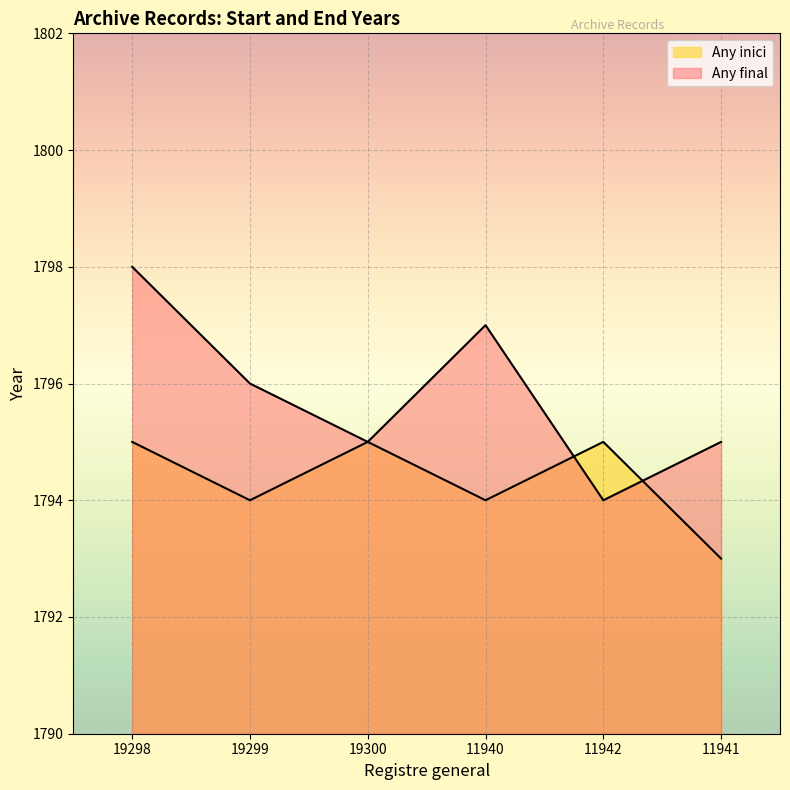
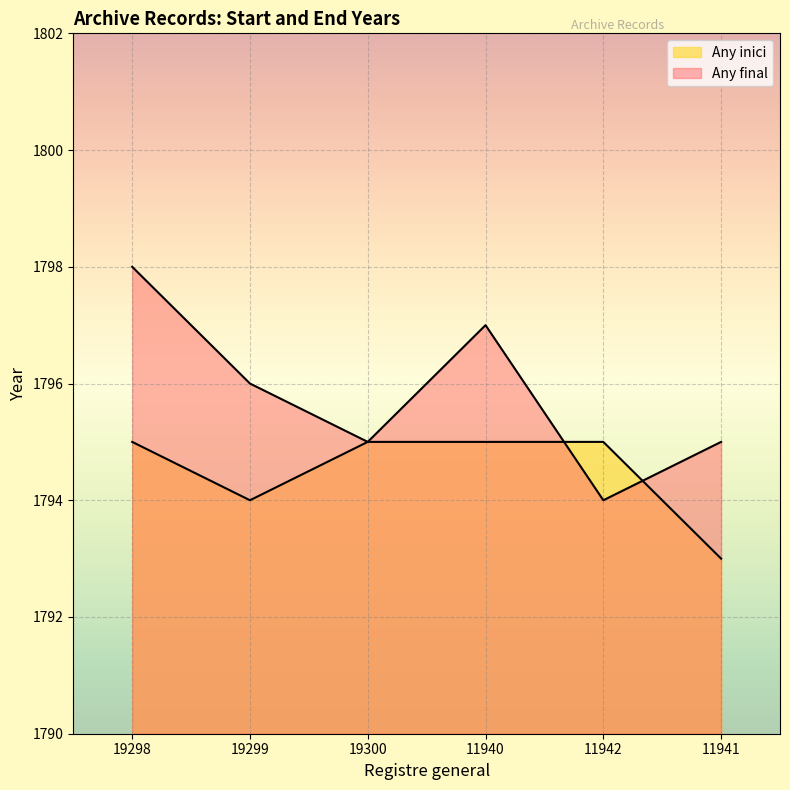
  {
    "Any inici": {
      "19298": 1795,
      "19299": 1794,
-     "11940": 1794,
+     "11940": 1795,
      "11942": 1795,
      "11941": 1793
    },
    "Any final": {
      "19298": 1798,
      "19299": 1796,
      "11940": 1797,
      "11942": 1794,
      "11941": 1795
    }
  }
